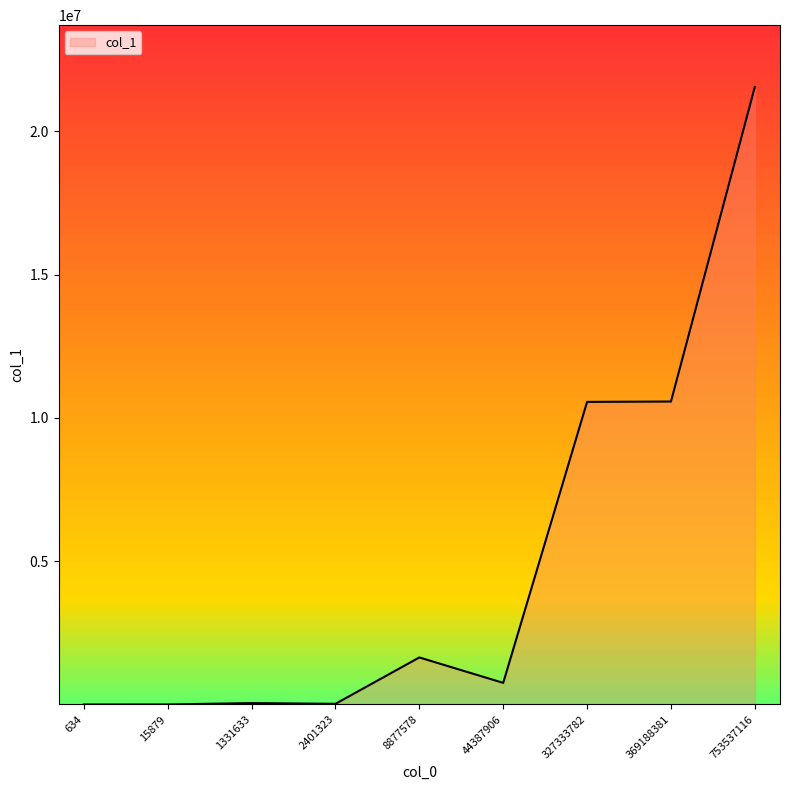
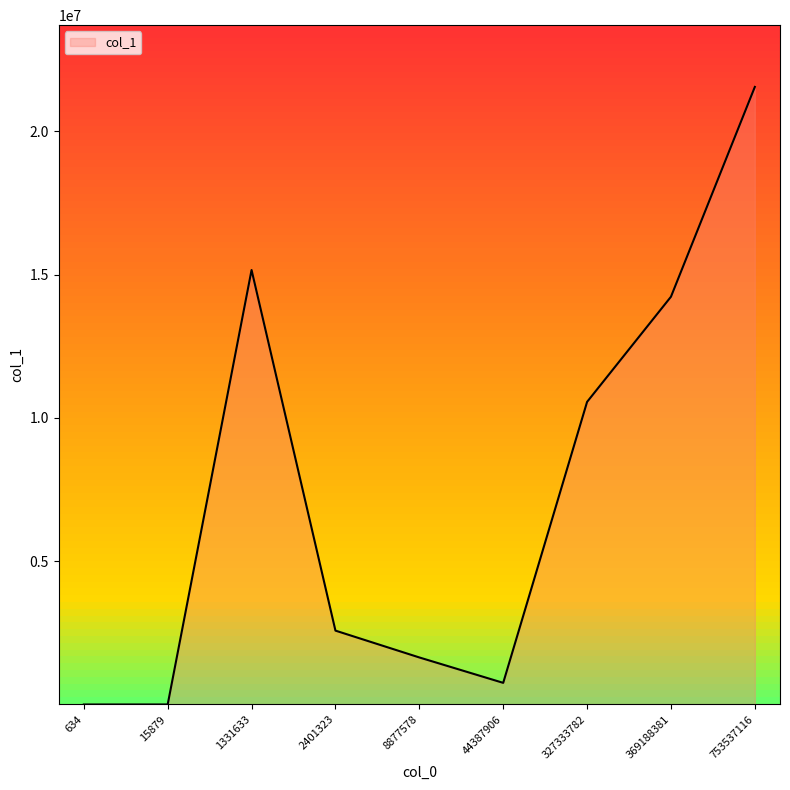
  {
    "634": 0,
    "15879": 0,
-   "1331633": 0,
-   "2401323": 0,
+   "1331633": 15200000,
+   "2401323": 2600000,
    "8877578": 1600000,
    "44387906": 800000,
    "327333782": 10600000,
-   "369188381": 10600000,
+   "369188381": 14200000,
    "753537116": 21500000
  }
